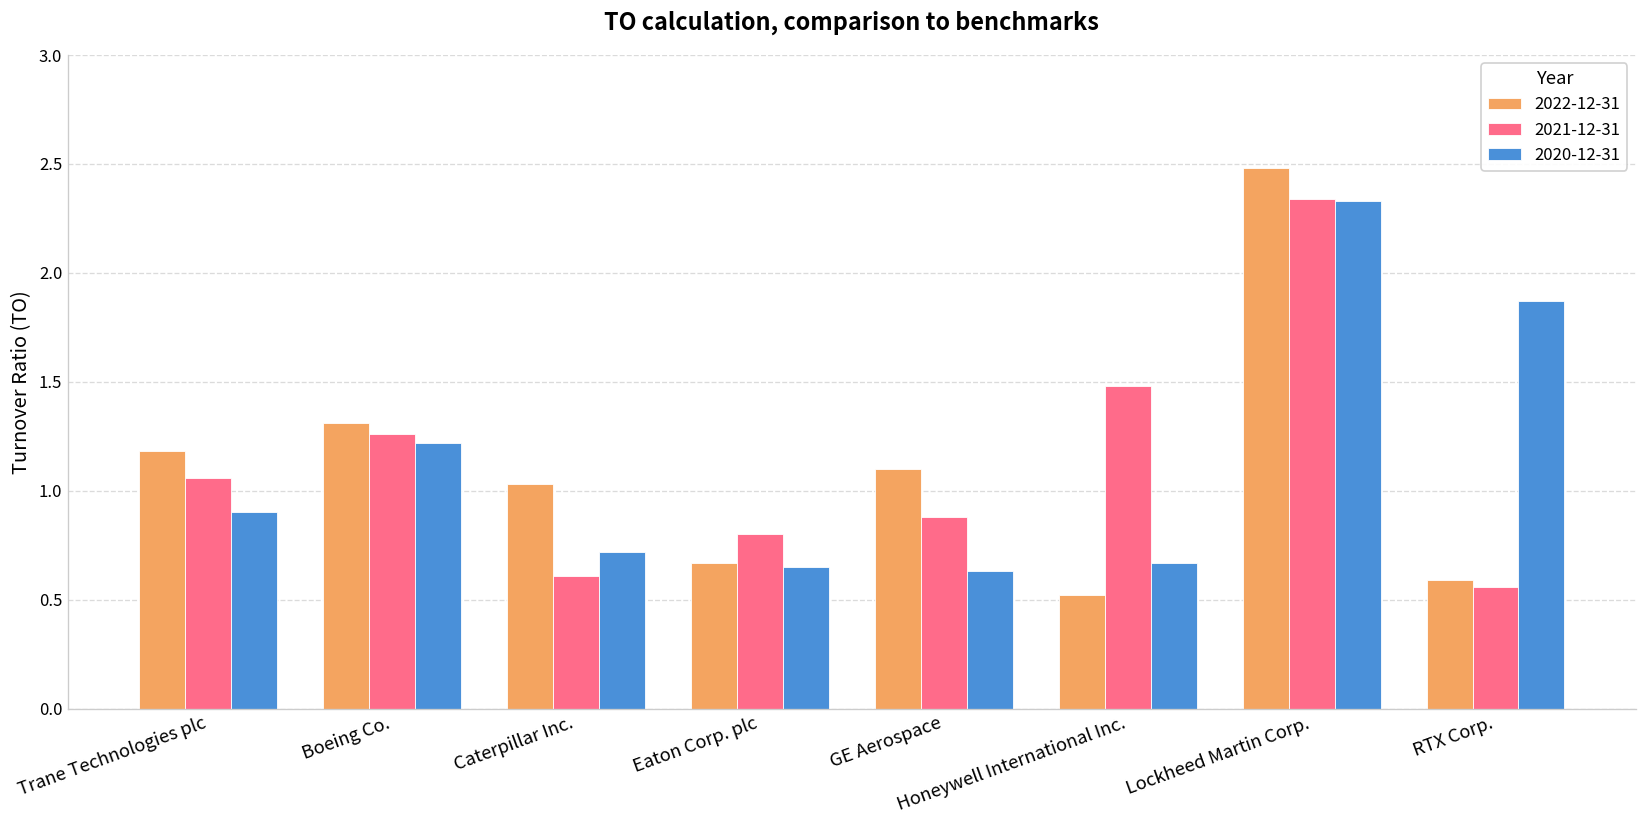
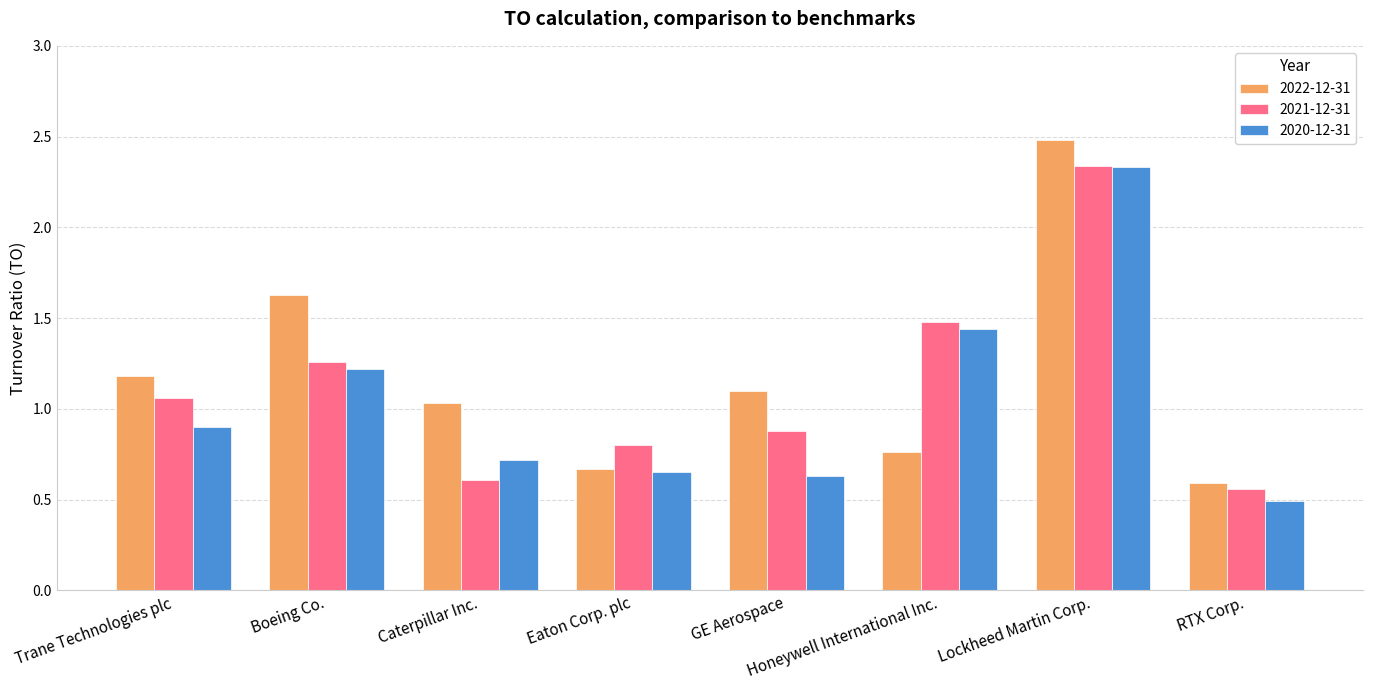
  {
    "2022-12-31": {
      "Trane Technologies plc": 1.18,
-     "Boeing Co.": 1.31,
+     "Boeing Co.": 1.63,
      "Caterpillar Inc.": 1.03,
      "Eaton Corp. plc": 0.67,
      "GE Aerospace": 1.10,
-     "Honeywell International Inc.": 0.52,
+     "Honeywell International Inc.": 0.76,
      "Lockheed Martin Corp.": 2.48,
      "RTX Corp.": 0.59
    },
    "2021-12-31": {
      "Trane Technologies plc": 1.06,
      "Boeing Co.": 1.26,
      "Caterpillar Inc.": 0.61,
      "Eaton Corp. plc": 0.80,
      "GE Aerospace": 0.88,
      "Honeywell International Inc.": 1.48,
      "Lockheed Martin Corp.": 2.34,
      "RTX Corp.": 0.56
    },
    "2020-12-31": {
      "Trane Technologies plc": 0.90,
      "Boeing Co.": 1.22,
      "Caterpillar Inc.": 0.72,
      "Eaton Corp. plc": 0.65,
      "GE Aerospace": 0.63,
-     "Honeywell International Inc.": 0.67,
+     "Honeywell International Inc.": 1.44,
      "Lockheed Martin Corp.": 2.33,
-     "RTX Corp.": 1.87
+     "RTX Corp.": 0.49
    }
  }
